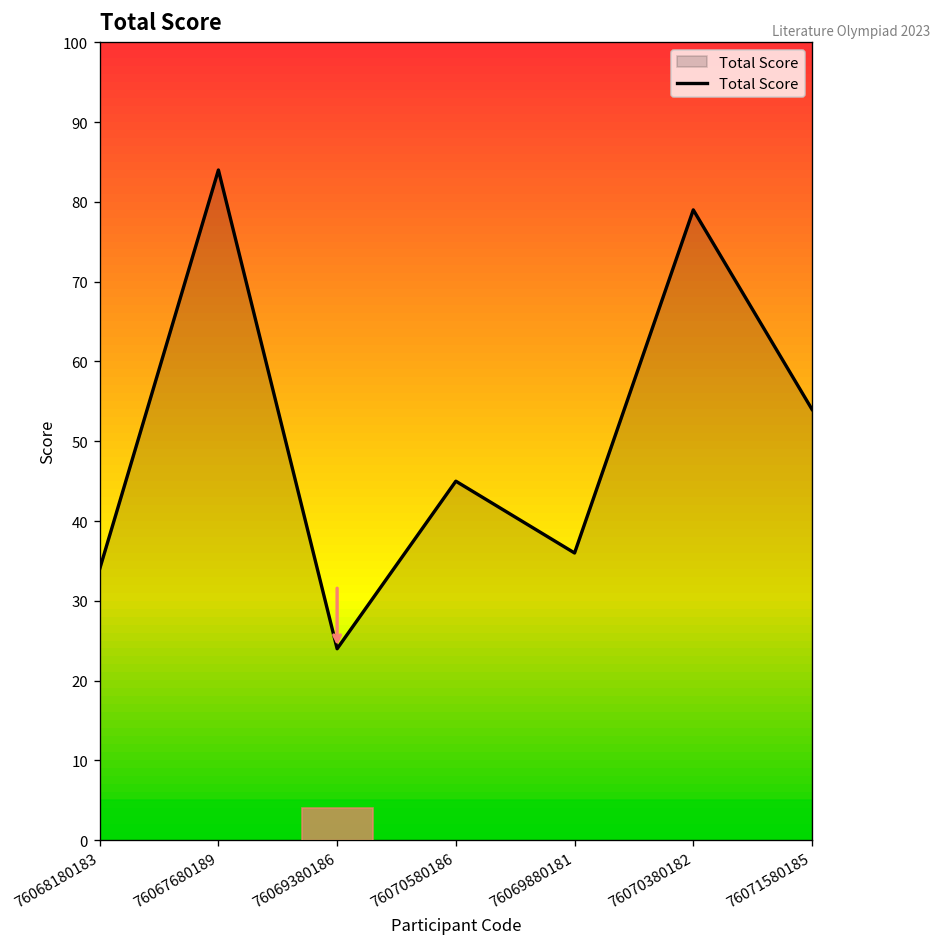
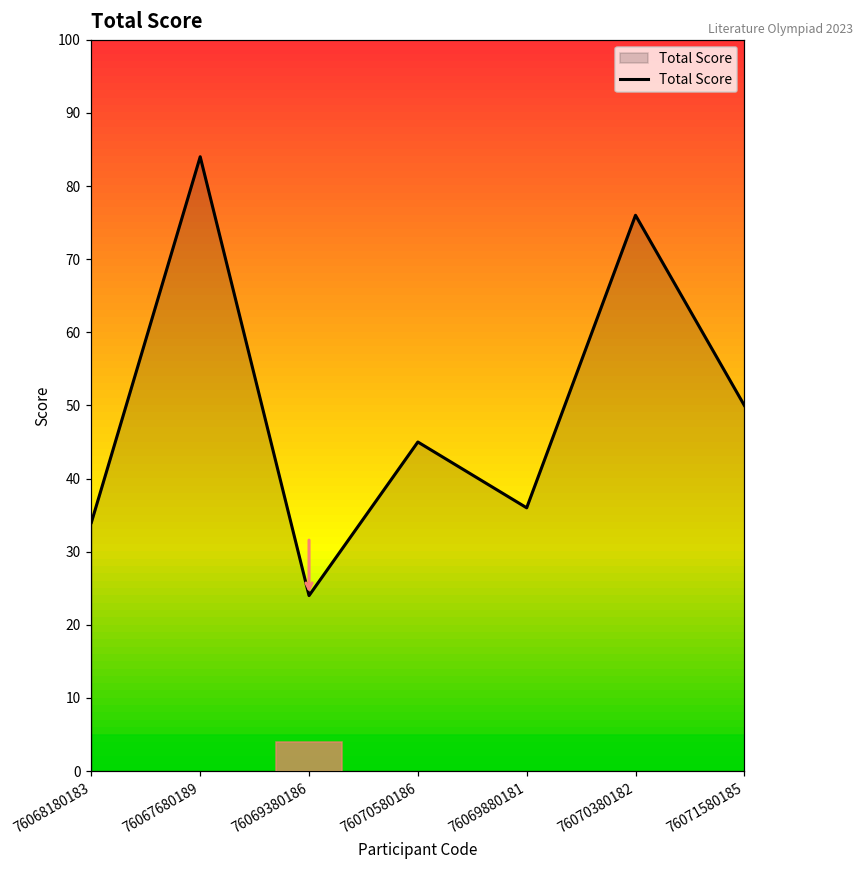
  {
    "76068180183": 34,
    "76067680189": 84,
    "76069380186": 24,
    "76070580186": 45,
    "76069880181": 36,
-   "76070380182": 79,
-   "76071580185": 54
+   "76070380182": 76,
+   "76071580185": 50
  }
